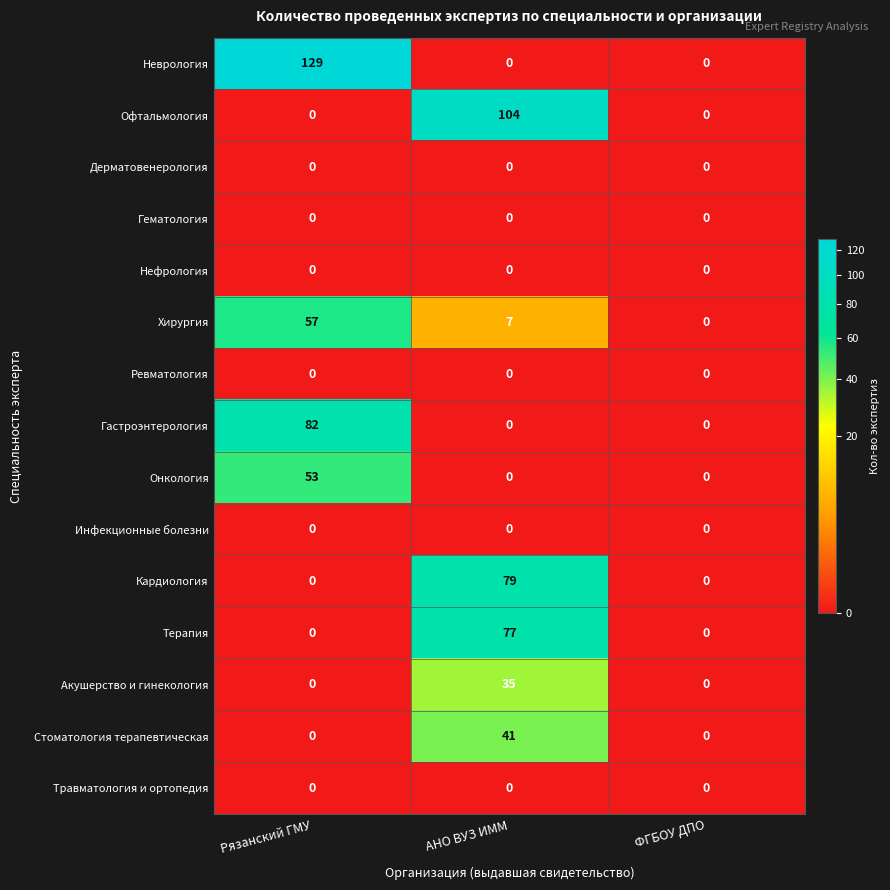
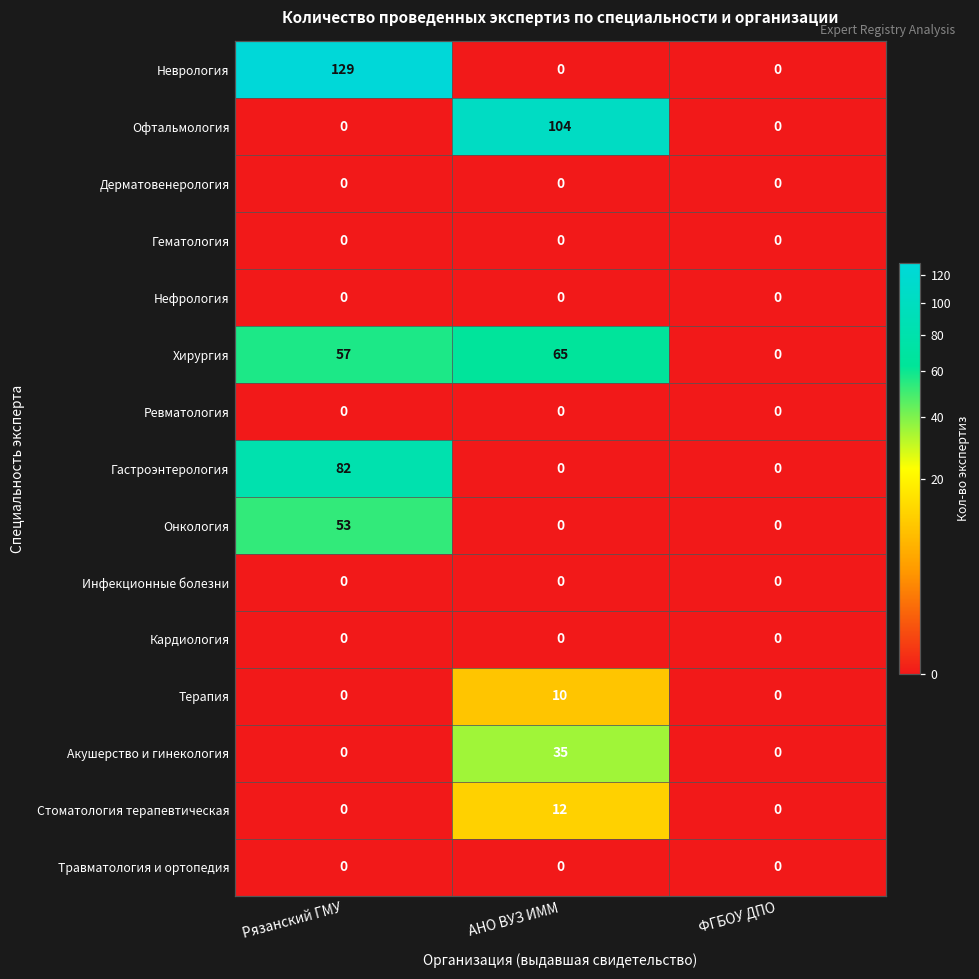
  {
    "Неврология": {
      "Рязанский ГМУ": 129,
      "АНО ВУЗ ИММ": 0,
      "ФГБОУ ДПО": 0
    },
    "Офтальмология": {
      "Рязанский ГМУ": 0,
      "АНО ВУЗ ИММ": 104,
      "ФГБОУ ДПО": 0
    },
    "Дерматовенерология": {
      "Рязанский ГМУ": 0,
      "АНО ВУЗ ИММ": 0,
      "ФГБОУ ДПО": 0
    },
    "Гематология": {
      "Рязанский ГМУ": 0,
      "АНО ВУЗ ИММ": 0,
      "ФГБОУ ДПО": 0
    },
    "Нефрология": {
      "Рязанский ГМУ": 0,
      "АНО ВУЗ ИММ": 0,
      "ФГБОУ ДПО": 0
    },
    "Хирургия": {
      "Рязанский ГМУ": 57,
-     "АНО ВУЗ ИММ": 7,
+     "АНО ВУЗ ИММ": 65,
      "ФГБОУ ДПО": 0
    },
    "Ревматология": {
      "Рязанский ГМУ": 0,
      "АНО ВУЗ ИММ": 0,
      "ФГБОУ ДПО": 0
    },
    "Гастроэнтерология": {
      "Рязанский ГМУ": 82,
      "АНО ВУЗ ИММ": 0,
      "ФГБОУ ДПО": 0
    },
    "Онкология": {
      "Рязанский ГМУ": 53,
      "АНО ВУЗ ИММ": 0,
      "ФГБОУ ДПО": 0
    },
    "Инфекционные болезни": {
      "Рязанский ГМУ": 0,
      "АНО ВУЗ ИММ": 0,
      "ФГБОУ ДПО": 0
    },
    "Кардиология": {
      "Рязанский ГМУ": 0,
-     "АНО ВУЗ ИММ": 79,
+     "АНО ВУЗ ИММ": 0,
      "ФГБОУ ДПО": 0
    },
    "Терапия": {
      "Рязанский ГМУ": 0,
-     "АНО ВУЗ ИММ": 77,
+     "АНО ВУЗ ИММ": 10,
      "ФГБОУ ДПО": 0
    },
    "Акушерство и гинекология": {
      "Рязанский ГМУ": 0,
      "АНО ВУЗ ИММ": 35,
      "ФГБОУ ДПО": 0
    },
    "Стоматология терапевтическая": {
      "Рязанский ГМУ": 0,
-     "АНО ВУЗ ИММ": 41,
+     "АНО ВУЗ ИММ": 12,
      "ФГБОУ ДПО": 0
    },
    "Травматология и ортопедия": {
      "Рязанский ГМУ": 0,
      "АНО ВУЗ ИММ": 0,
      "ФГБОУ ДПО": 0
    }
  }
